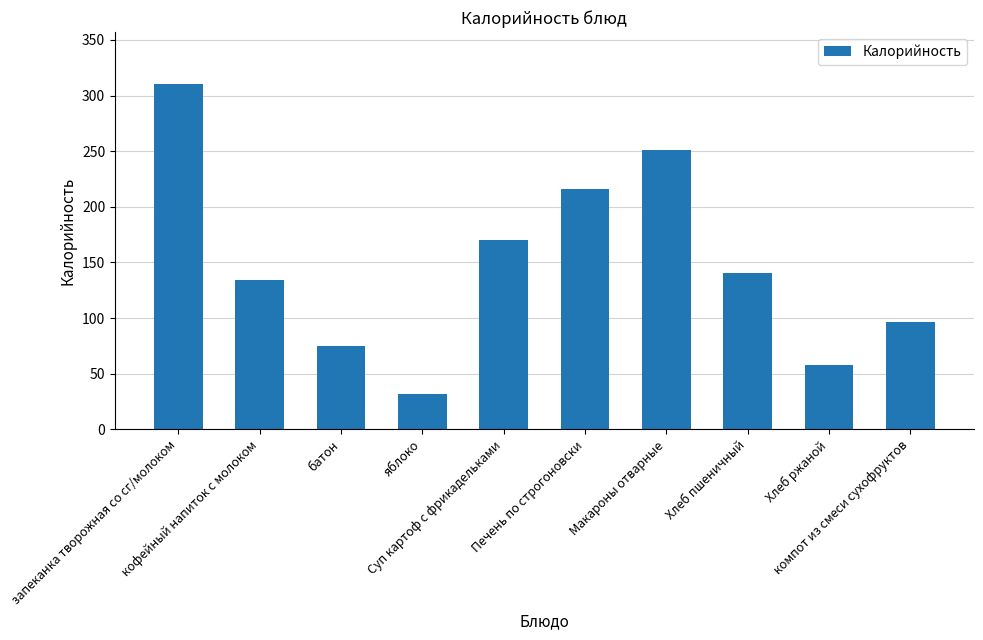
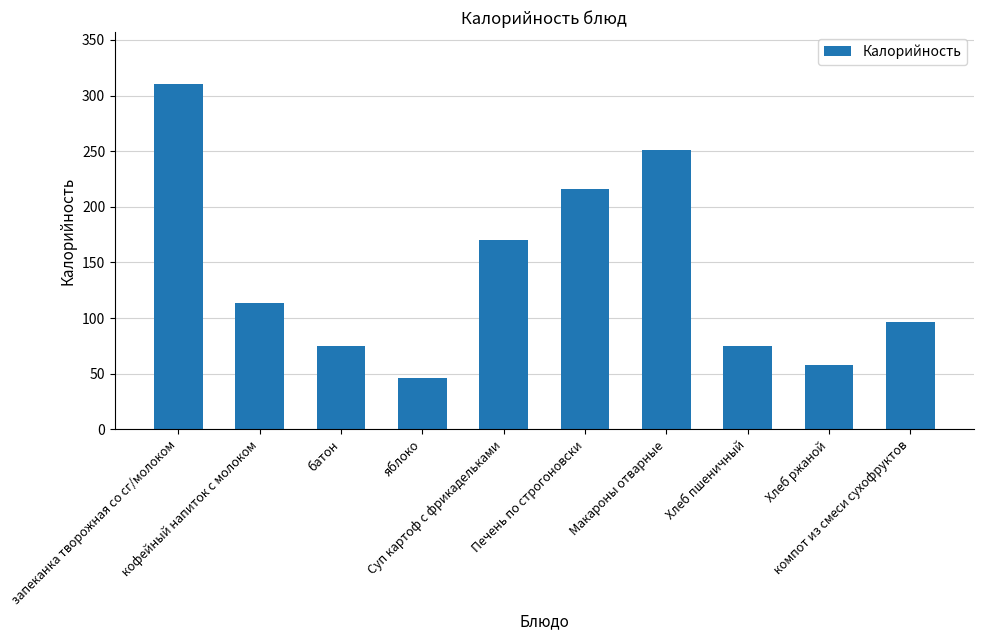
  {
    "запеканка творожная со сг/молоком": 311,
-   "кофейный напиток с молоком": 134,
+   "кофейный напиток с молоком": 114,
    "батон": 75,
-   "яблоко": 32,
+   "яблоко": 46,
    "Суп картоф с фрикадельками": 170,
    "Печень по строгоновски": 216,
    "Макароны отварные": 251,
-   "Хлеб пшеничный": 141,
+   "Хлеб пшеничный": 75,
    "Хлеб ржаной": 58,
    "компот из смеси сухофруктов": 97
  }
